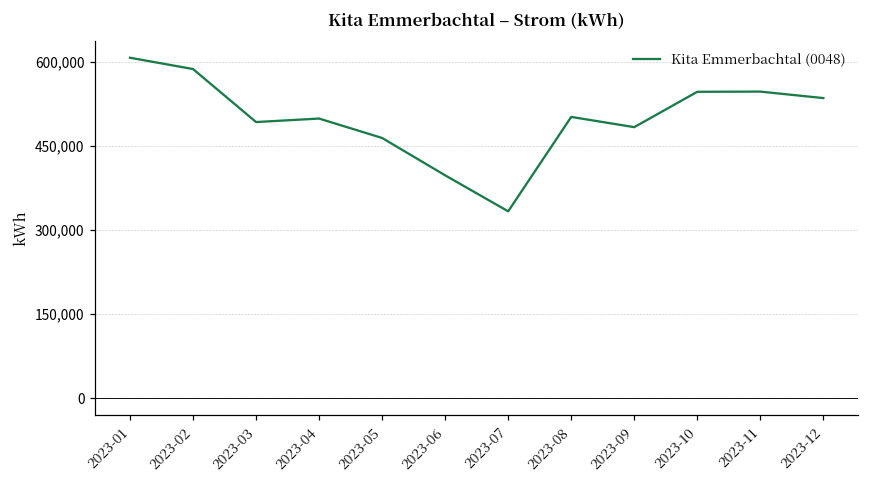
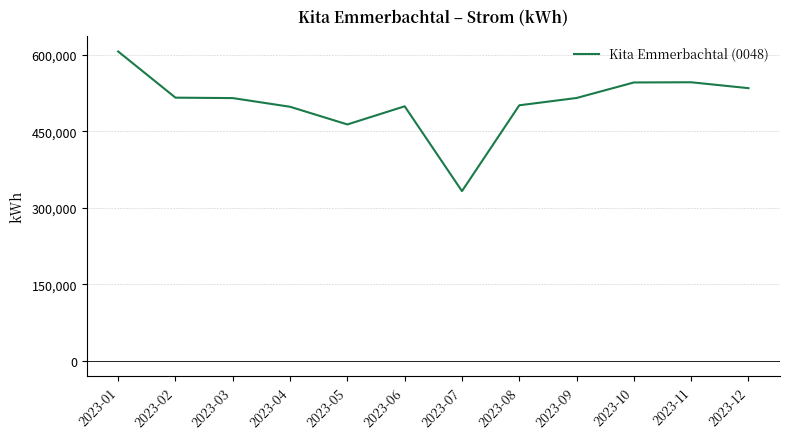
  {
    "2023-01": "610,000",
-   "2023-02": "590,000",
-   "2023-03": "490,000",
+   "2023-02": "520,000",
+   "2023-03": "520,000",
    "2023-04": "500,000",
    "2023-05": "460,000",
-   "2023-06": "400,000",
+   "2023-06": "500,000",
    "2023-07": "330,000",
    "2023-08": "500,000",
-   "2023-09": "480,000",
+   "2023-09": "520,000",
    "2023-10": "550,000",
    "2023-11": "550,000",
    "2023-12": "530,000"
  }
